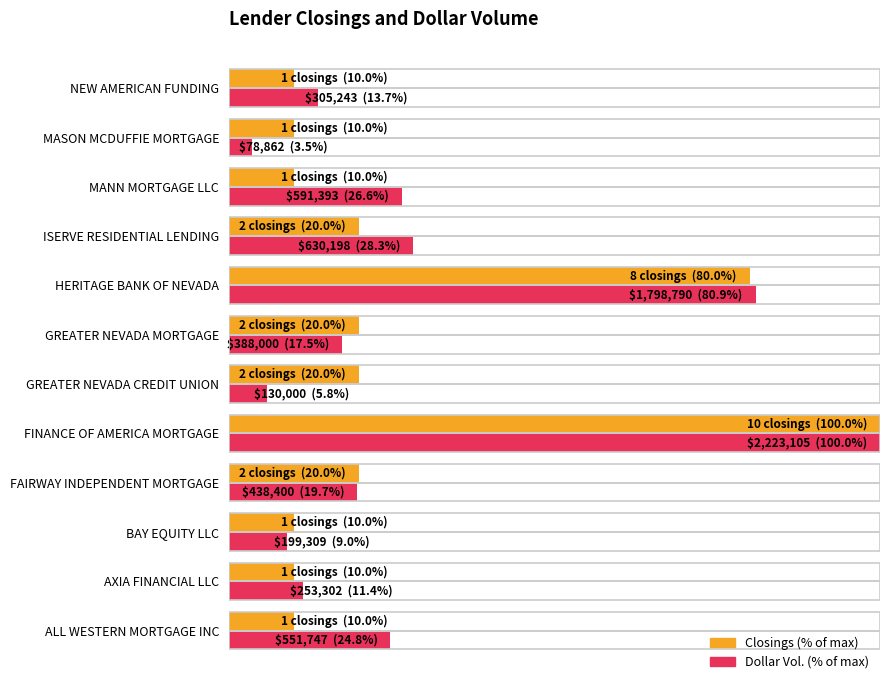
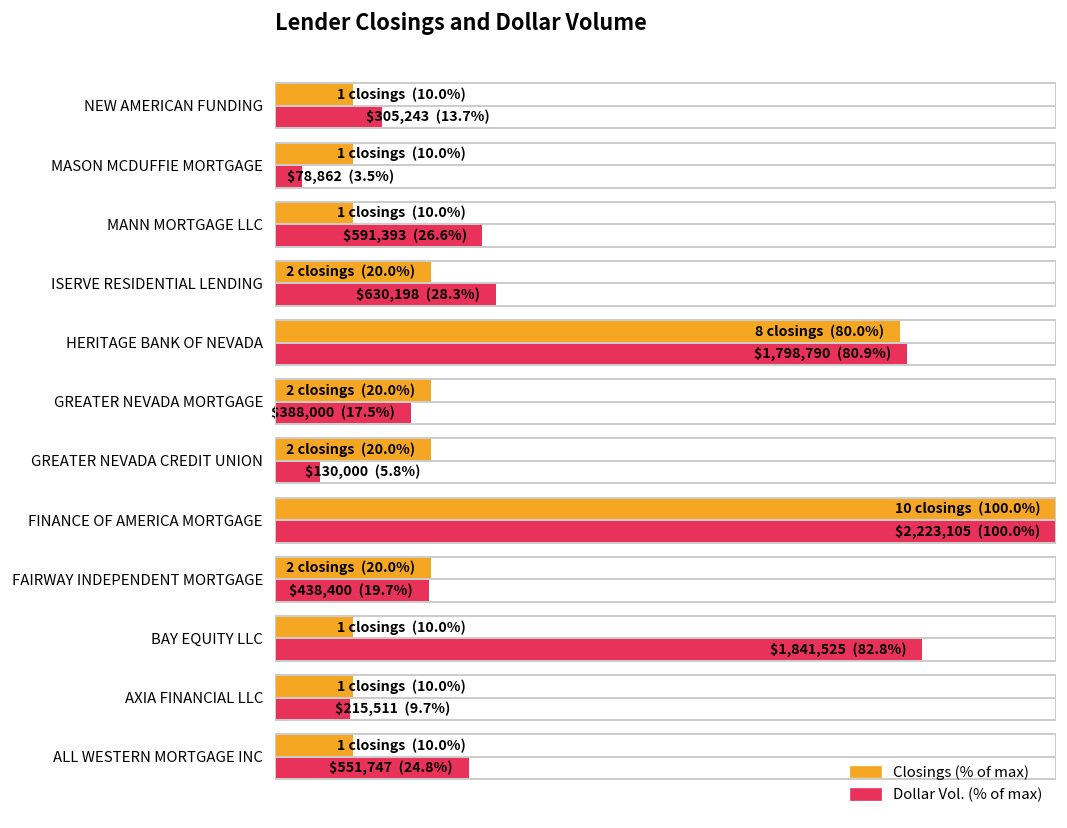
  {
    "Closings (% of max)": {
      "NEW AMERICAN FUNDING": "(10.0%)",
      "MASON MCDUFFIE MORTGAGE": "(10.0%)",
      "MANN MORTGAGE LLC": "(10.0%)",
      "ISERVE RESIDENTIAL LENDING": "(20.0%)",
      "HERITAGE BANK OF NEVADA": "(80.0%)",
      "GREATER NEVADA MORTGAGE": "(20.0%)",
      "GREATER NEVADA CREDIT UNION": "(20.0%)",
      "FINANCE OF AMERICA MORTGAGE": "(100.0%)",
      "FAIRWAY INDEPENDENT MORTGAGE": "(20.0%)",
      "BAY EQUITY LLC": "(10.0%)",
      "AXIA FINANCIAL LLC": "(10.0%)",
      "ALL WESTERN MORTGAGE INC": "(10.0%)"
    },
    "Dollar Vol. (% of max)": {
      "NEW AMERICAN FUNDING": "(13.7%)",
      "MASON MCDUFFIE MORTGAGE": "(3.5%)",
      "MANN MORTGAGE LLC": "(26.6%)",
      "ISERVE RESIDENTIAL LENDING": "(28.3%)",
      "HERITAGE BANK OF NEVADA": "(80.9%)",
      "GREATER NEVADA MORTGAGE": "(17.5%)",
      "GREATER NEVADA CREDIT UNION": "(5.8%)",
      "FINANCE OF AMERICA MORTGAGE": "(100.0%)",
      "FAIRWAY INDEPENDENT MORTGAGE": "(19.7%)",
-     "BAY EQUITY LLC": "$199,309 (9.0%)",
-     "AXIA FINANCIAL LLC": "$253,302 (11.4%)",
+     "BAY EQUITY LLC": "$1,841,525 (82.8%)",
+     "AXIA FINANCIAL LLC": "$215,511 (9.7%)",
      "ALL WESTERN MORTGAGE INC": "(24.8%)"
    }
  }
